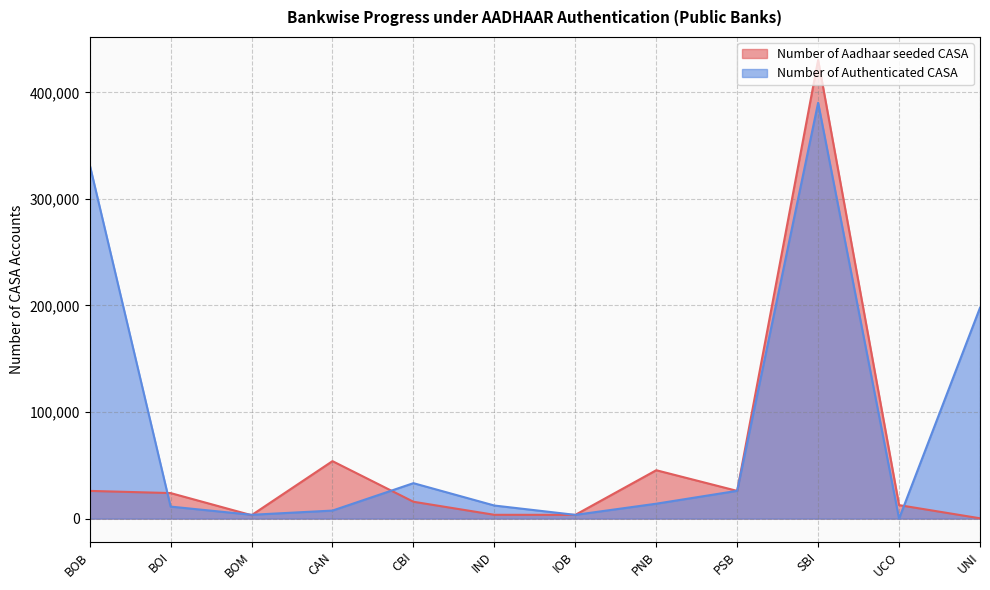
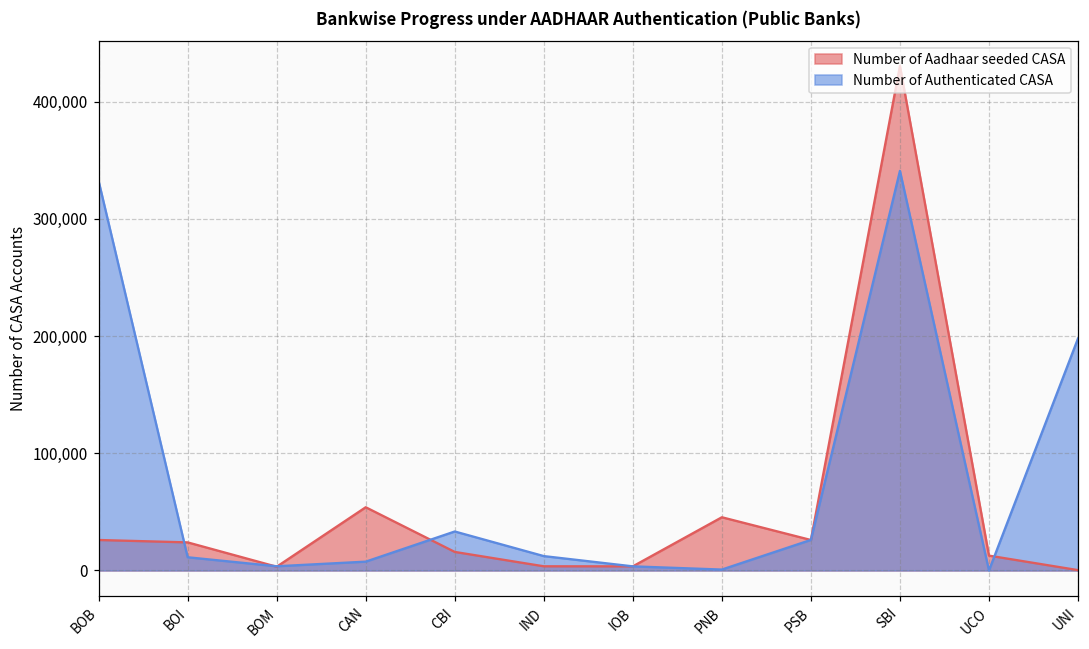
  {
    "Number of Aadhaar seeded CASA": {
      "BOB": "26,000",
      "BOI": "24,000",
      "CAN": "54,000",
      "CBI": "16,000",
      "IND": "4,000",
      "PNB": "45,000",
      "UCO": "13,000",
      "UNI": "0"
    },
    "Number of Authenticated CASA": {
      "BOB": "332,000",
      "BOI": "11,000",
      "CAN": "8,000",
      "CBI": "33,000",
      "IND": "12,000",
-     "PNB": "14,000",
-     "SBI": "390,000",
+     "PNB": "1,000",
+     "SBI": "341,000",
      "UCO": "0",
      "UNI": "198,000"
    }
  }
